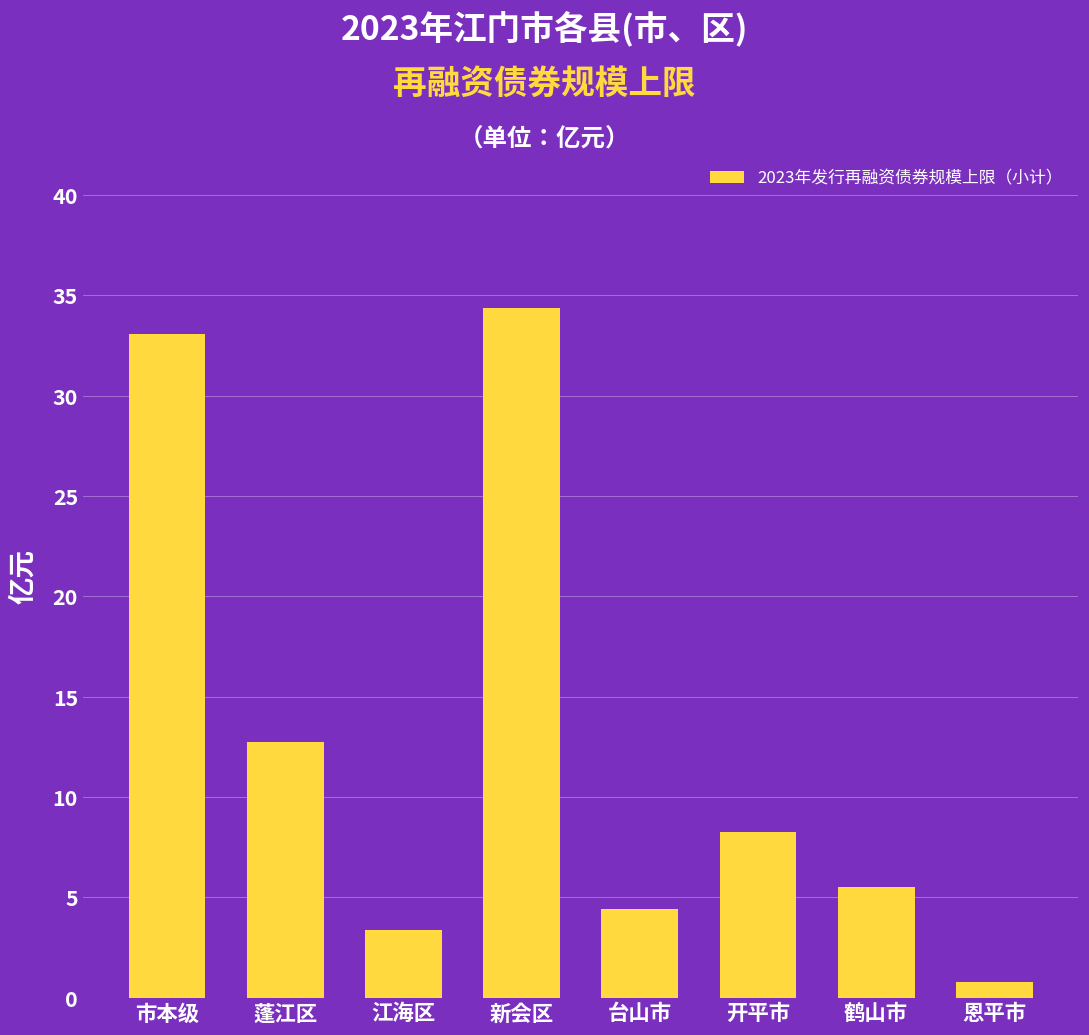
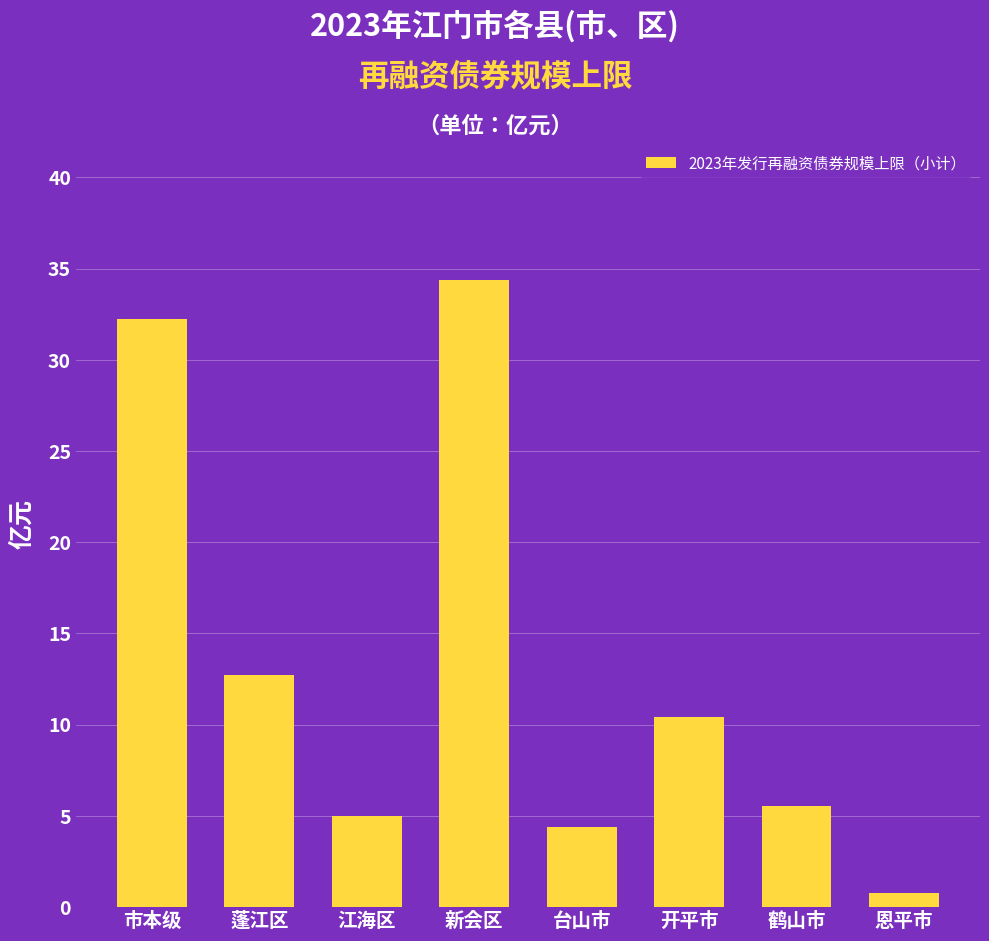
  {
-   "市本级": 33.1,
+   "市本级": 32.2,
    "蓬江区": 12.7,
-   "江海区": 3.4,
+   "江海区": 5.0,
    "新会区": 34.4,
    "台山市": 4.4,
-   "开平市": 8.2,
+   "开平市": 10.4,
    "鹤山市": 5.5,
    "恩平市": 0.8
  }
